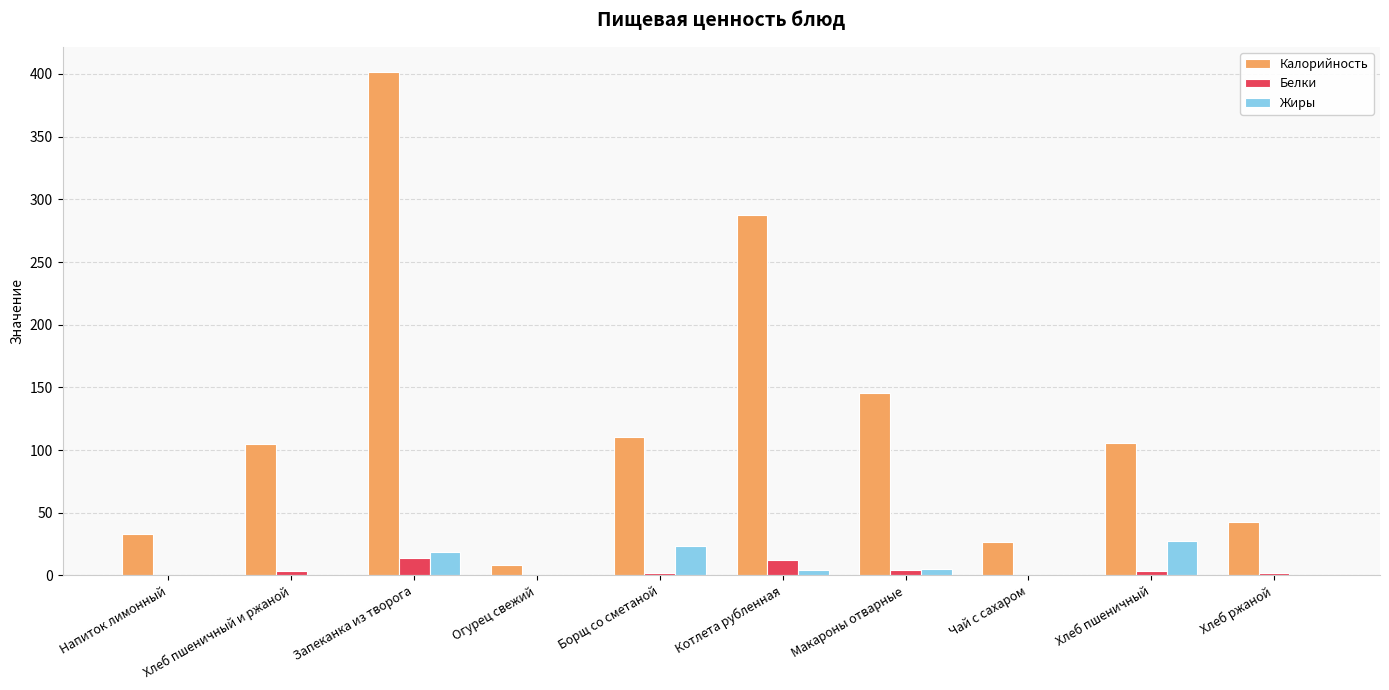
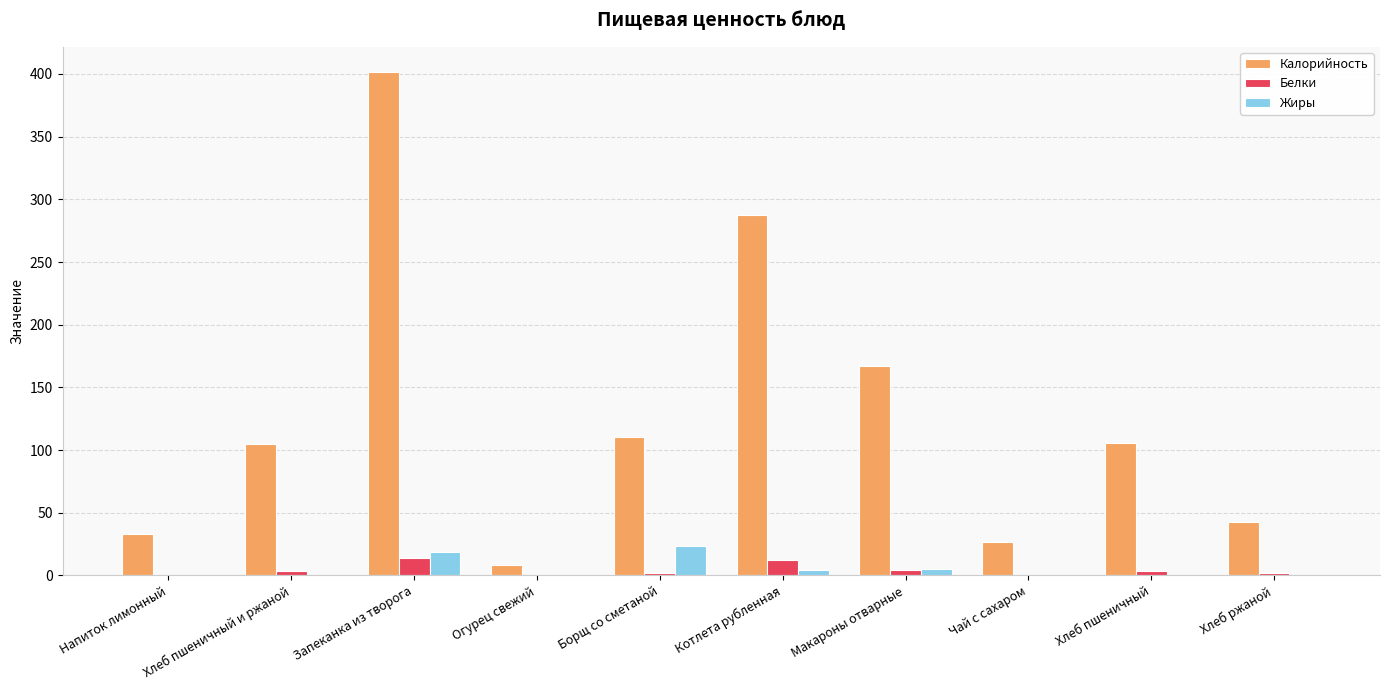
  {
    "Калорийность": {
      "Напиток лимонный": 33,
      "Хлеб пшеничный и ржаной": 104,
      "Запеканка из творога": 402,
      "Огурец свежий": 9,
      "Борщ со сметаной": 110,
      "Котлета рубленная": 288,
-     "Макароны отварные": 146,
+     "Макароны отварные": 167,
      "Чай с сахаром": 27,
      "Хлеб пшеничный": 105,
      "Хлеб ржаной": 43
    },
    "Белки": {
      "Хлеб пшеничный и ржаной": 4,
      "Запеканка из творога": 14,
      "Котлета рубленная": 13,
      "Макароны отварные": 4,
      "Хлеб пшеничный": 3
    },
    "Жиры": {
      "Напиток лимонный": 0,
      "Запеканка из творога": 18,
      "Борщ со сметаной": 23,
      "Котлета рубленная": 5,
      "Макароны отварные": 5,
      "Чай с сахаром": 0,
-     "Хлеб пшеничный": 27
+     "Хлеб пшеничный": 0
    }
  }
